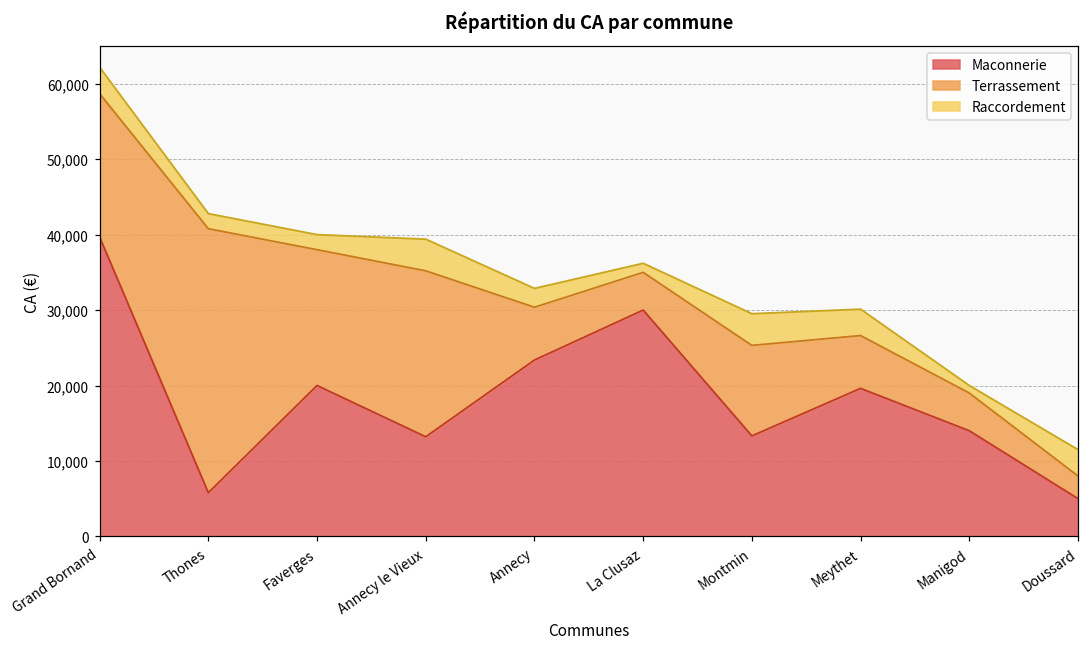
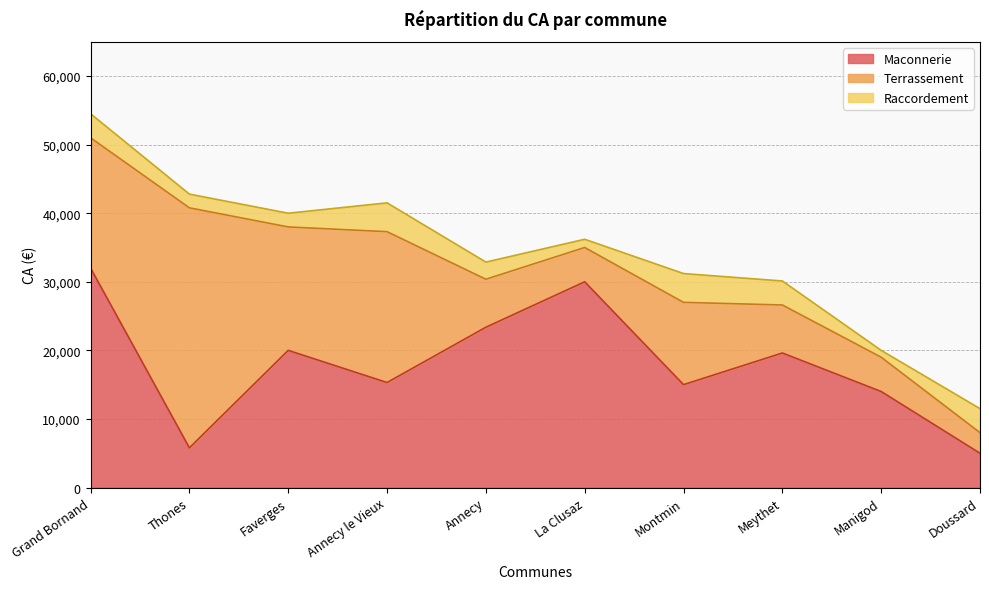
  {
    "Maconnerie": {
-     "Grand Bornand": "40,000",
+     "Grand Bornand": "32,000",
      "Thones": "6,000",
      "Faverges": "20,000",
-     "Annecy le Vieux": "13,000",
+     "Annecy le Vieux": "15,000",
      "Annecy": "23,000",
      "La Clusaz": "30,000",
-     "Montmin": "13,000",
+     "Montmin": "15,000",
      "Meythet": "20,000",
      "Manigod": "14,000",
      "Doussard": "5,000"
    }
  }
